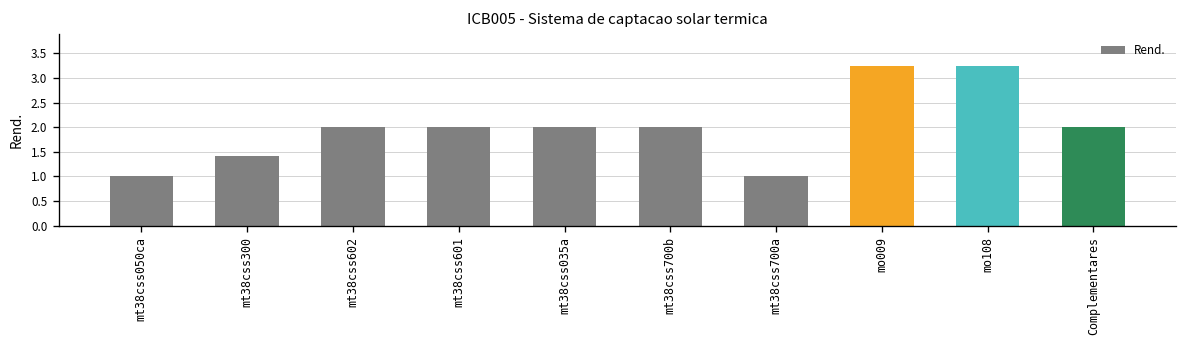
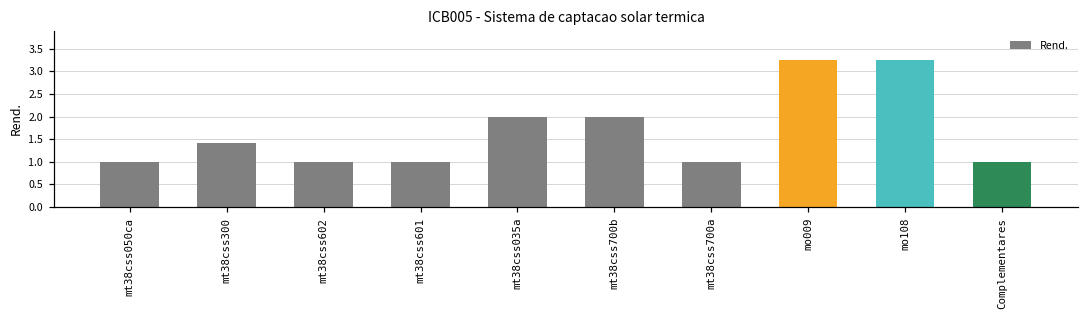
  {
    "mt38css050ca": 1,
    "mt38css300": 1.4,
-   "mt38css602": 2,
-   "mt38css601": 2,
+   "mt38css602": 1,
+   "mt38css601": 1,
    "mt38css035a": 2,
    "mt38css700b": 2,
    "mt38css700a": 1,
    "mo009": 3.2,
    "mo108": 3.2,
-   "Complementares": 2
+   "Complementares": 1
  }
